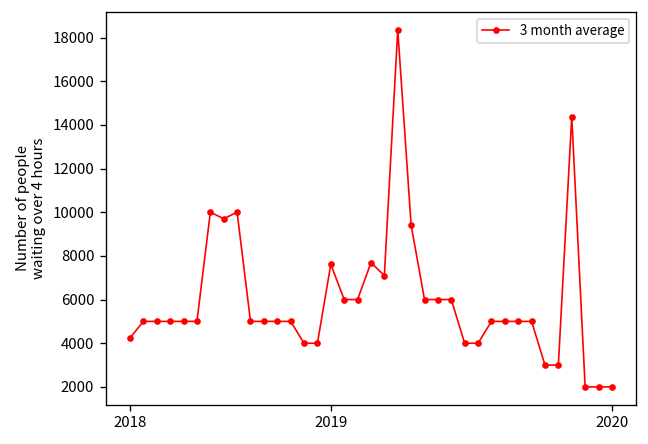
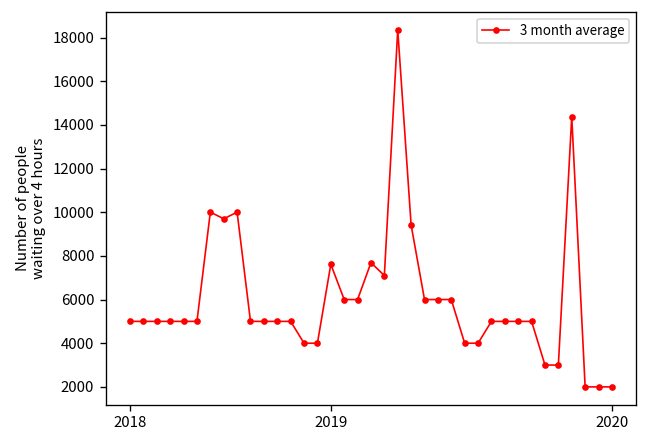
  {
-   "2018": 4200,
+   "2018": 5000,
    "2019": 7600,
    "2020": 2000
  }
